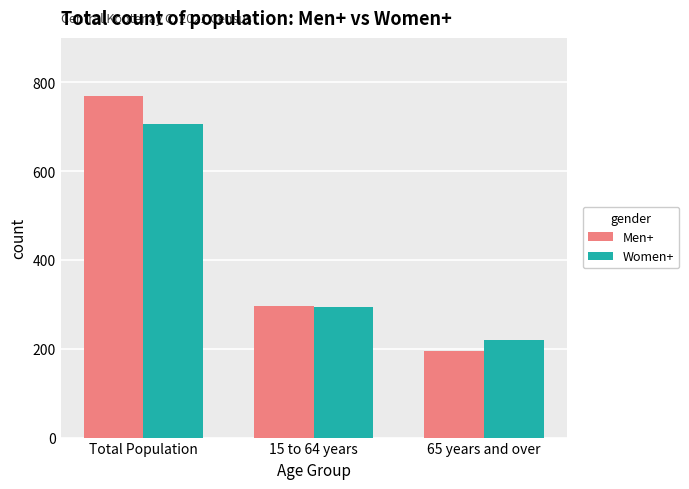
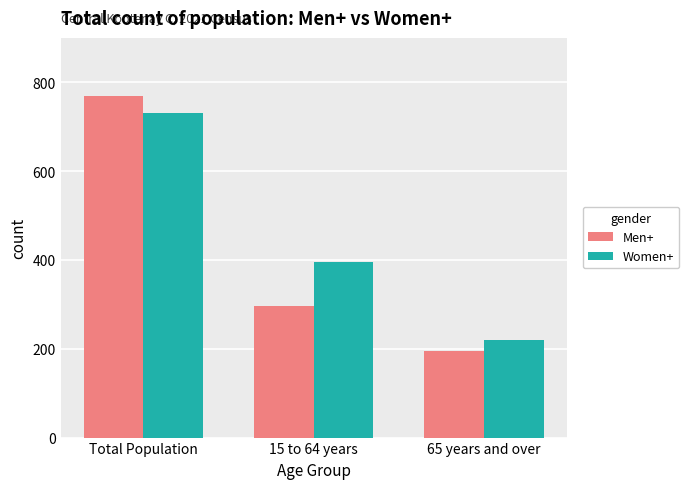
  {
    "Men+": {
      "Total Population": 770,
      "15 to 64 years": 300,
      "65 years and over": 190
    },
    "Women+": {
-     "Total Population": 710,
-     "15 to 64 years": 300,
+     "Total Population": 730,
+     "15 to 64 years": 400,
      "65 years and over": 220
    }
  }
